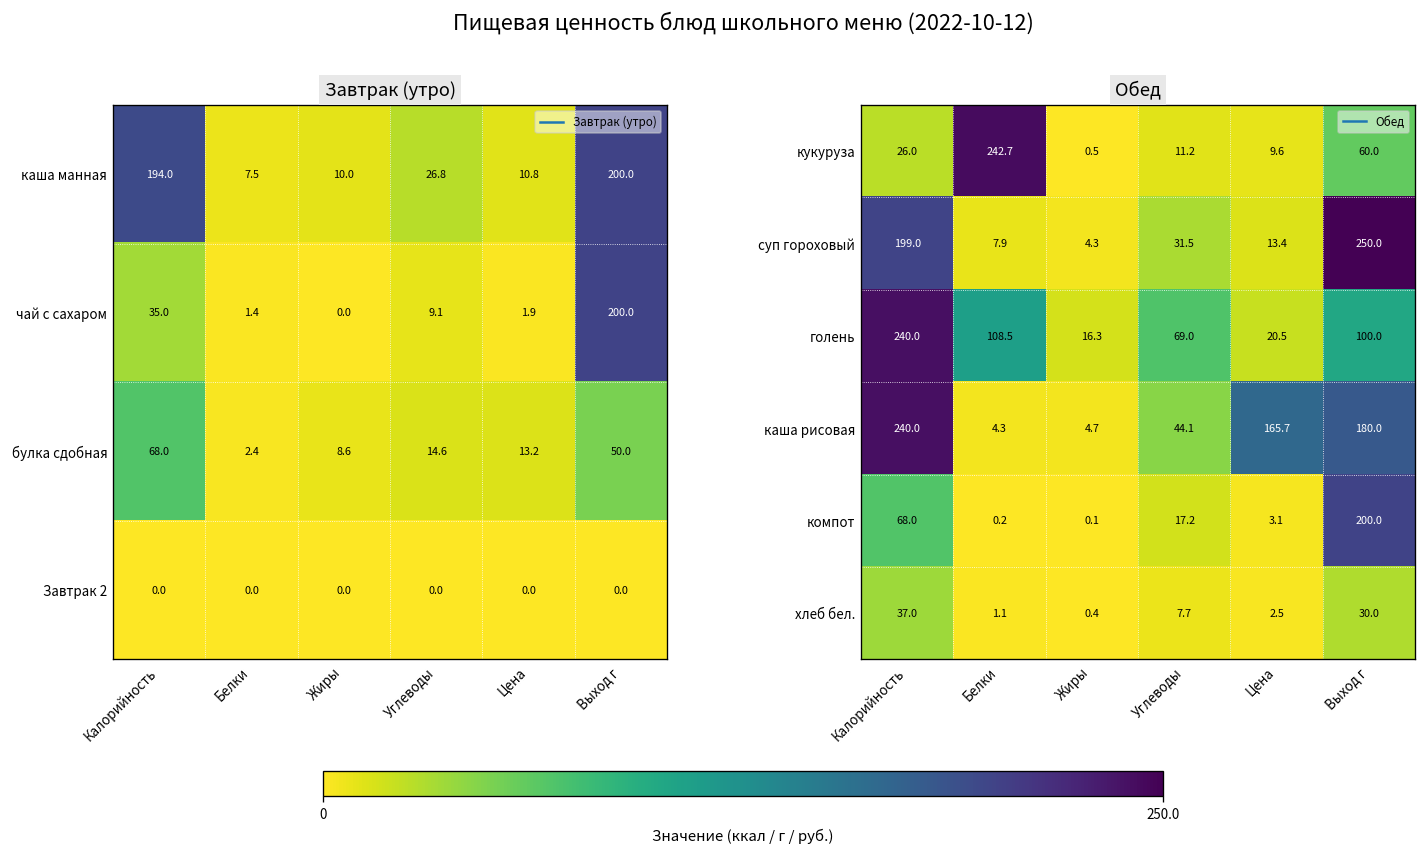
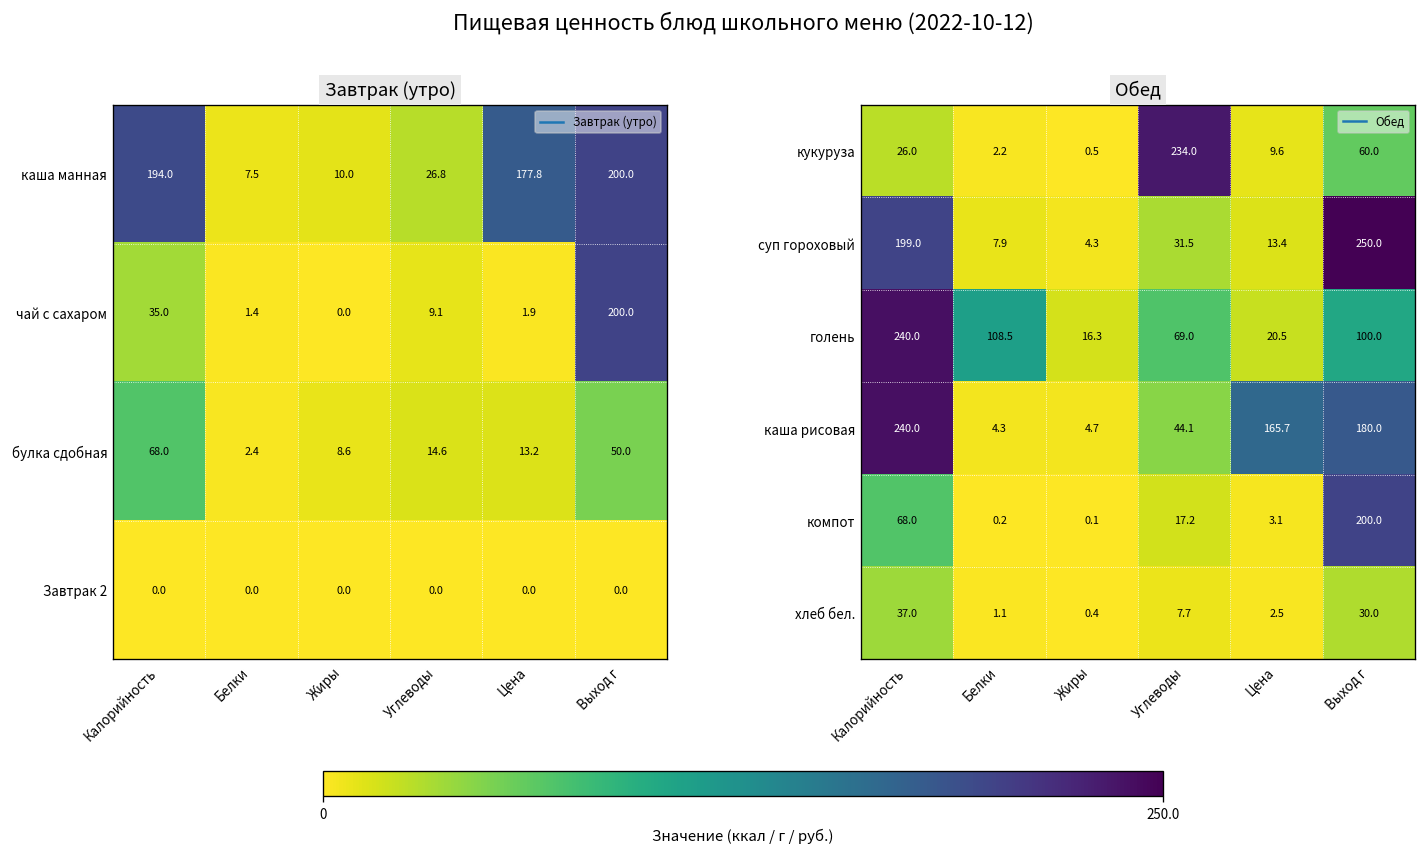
  {
    "Завтрак (утро)": {
      "каша манная": {
        "Калорийность": 194.0,
        "Белки": 7.5,
        "Жиры": 10.0,
        "Углеводы": 26.8,
-       "Цена": 10.8,
+       "Цена": 177.8,
        "Выход г": 200.0
      },
      "чай с сахаром": {
        "Калорийность": 35.0,
        "Белки": 1.4,
        "Жиры": 0.0,
        "Углеводы": 9.1,
        "Цена": 1.9,
        "Выход г": 200.0
      },
      "булка сдобная": {
        "Калорийность": 68.0,
        "Белки": 2.4,
        "Жиры": 8.6,
        "Углеводы": 14.6,
        "Цена": 13.2,
        "Выход г": 50.0
      },
      "Завтрак 2": {
        "Калорийность": 0.0,
        "Белки": 0.0,
        "Жиры": 0.0,
        "Углеводы": 0.0,
        "Цена": 0.0,
        "Выход г": 0.0
      }
    },
    "Обед": {
      "кукуруза": {
        "Калорийность": 26.0,
-       "Белки": 242.7,
+       "Белки": 2.2,
        "Жиры": 0.5,
-       "Углеводы": 11.2,
+       "Углеводы": 234.0,
        "Цена": 9.6,
        "Выход г": 60.0
      },
      "суп гороховый": {
        "Калорийность": 199.0,
        "Белки": 7.9,
        "Жиры": 4.3,
        "Углеводы": 31.5,
        "Цена": 13.4,
        "Выход г": 250.0
      },
      "голень": {
        "Калорийность": 240.0,
        "Белки": 108.5,
        "Жиры": 16.3,
        "Углеводы": 69.0,
        "Цена": 20.5,
        "Выход г": 100.0
      },
      "каша рисовая": {
        "Калорийность": 240.0,
        "Белки": 4.3,
        "Жиры": 4.7,
        "Углеводы": 44.1,
        "Цена": 165.7,
        "Выход г": 180.0
      },
      "компот": {
        "Калорийность": 68.0,
        "Белки": 0.2,
        "Жиры": 0.1,
        "Углеводы": 17.2,
        "Цена": 3.1,
        "Выход г": 200.0
      },
      "хлеб бел.": {
        "Калорийность": 37.0,
        "Белки": 1.1,
        "Жиры": 0.4,
        "Углеводы": 7.7,
        "Цена": 2.5,
        "Выход г": 30.0
      }
    }
  }
